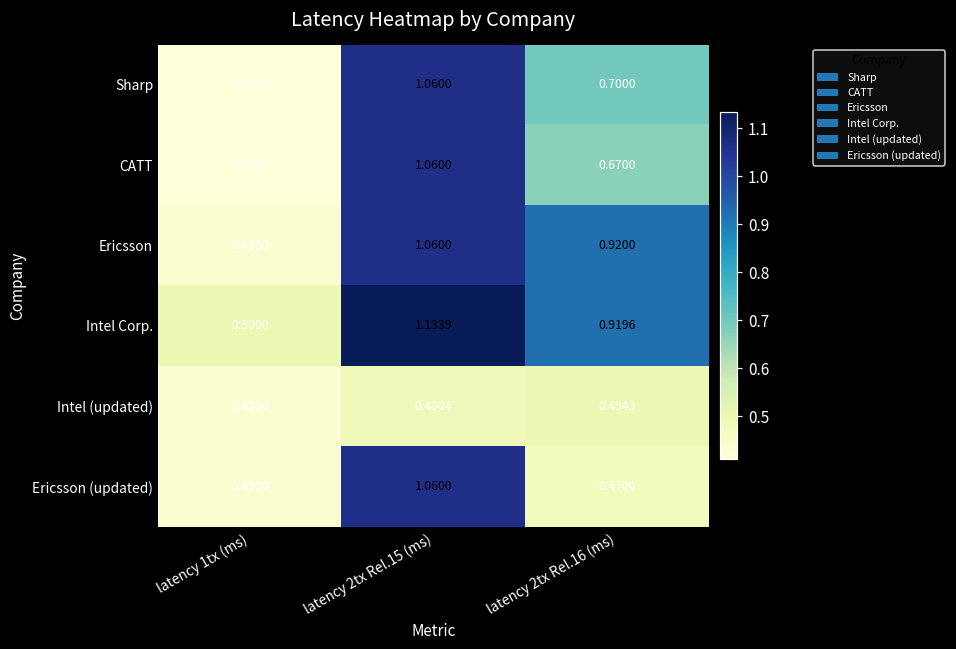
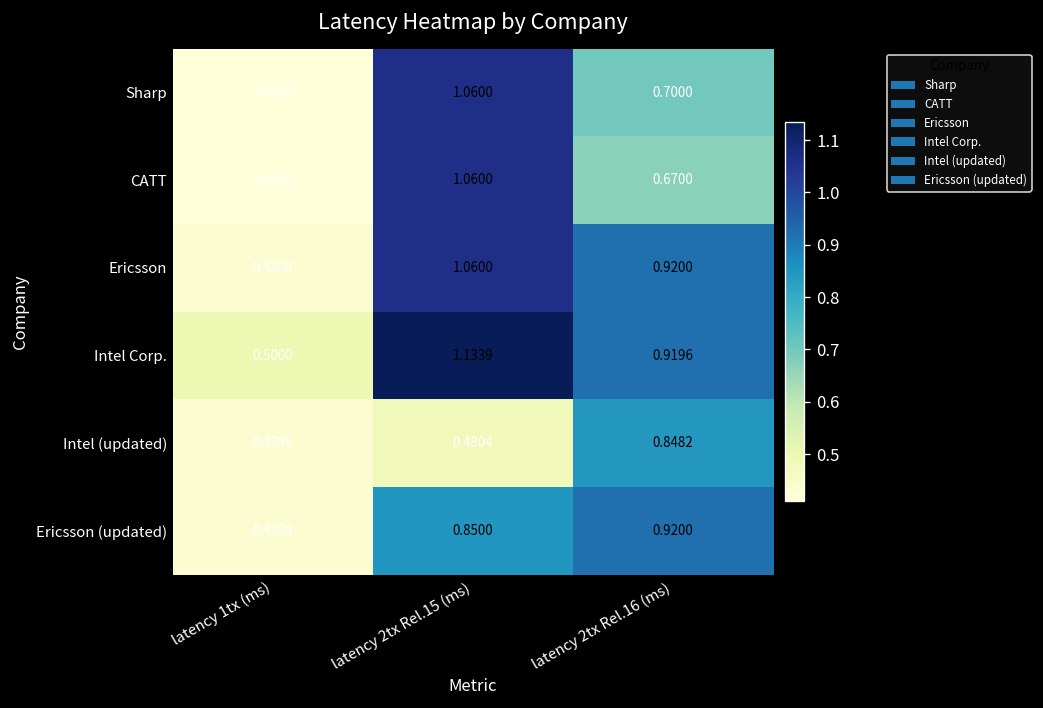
  {
    "Sharp": {
      "latency 2tx Rel.15 (ms)": 1.0600,
      "latency 2tx Rel.16 (ms)": 0.7000
    },
    "CATT": {
      "latency 2tx Rel.15 (ms)": 1.0600,
      "latency 2tx Rel.16 (ms)": 0.6700
    },
    "Ericsson": {
      "latency 2tx Rel.15 (ms)": 1.0600,
      "latency 2tx Rel.16 (ms)": 0.9200
    },
    "Intel Corp.": {
      "latency 1tx (ms)": 0.5000,
      "latency 2tx Rel.15 (ms)": 1.1339,
      "latency 2tx Rel.16 (ms)": 0.9196
    },
    "Intel (updated)": {
      "latency 2tx Rel.15 (ms)": 0.4804,
-     "latency 2tx Rel.16 (ms)": 0.4943
+     "latency 2tx Rel.16 (ms)": 0.8482
    },
    "Ericsson (updated)": {
-     "latency 2tx Rel.15 (ms)": 1.0600,
-     "latency 2tx Rel.16 (ms)": 0.4700
+     "latency 2tx Rel.15 (ms)": 0.8500,
+     "latency 2tx Rel.16 (ms)": 0.9200
    }
  }
